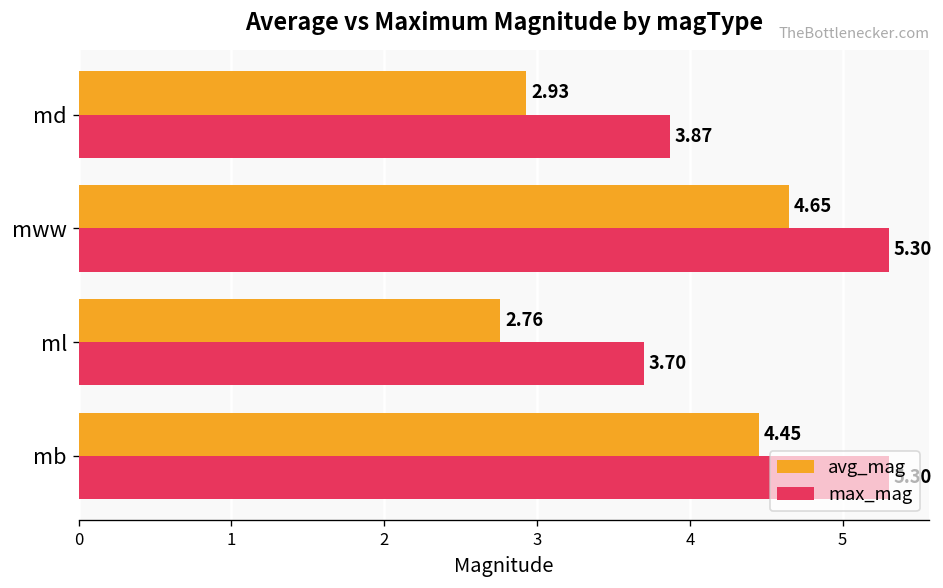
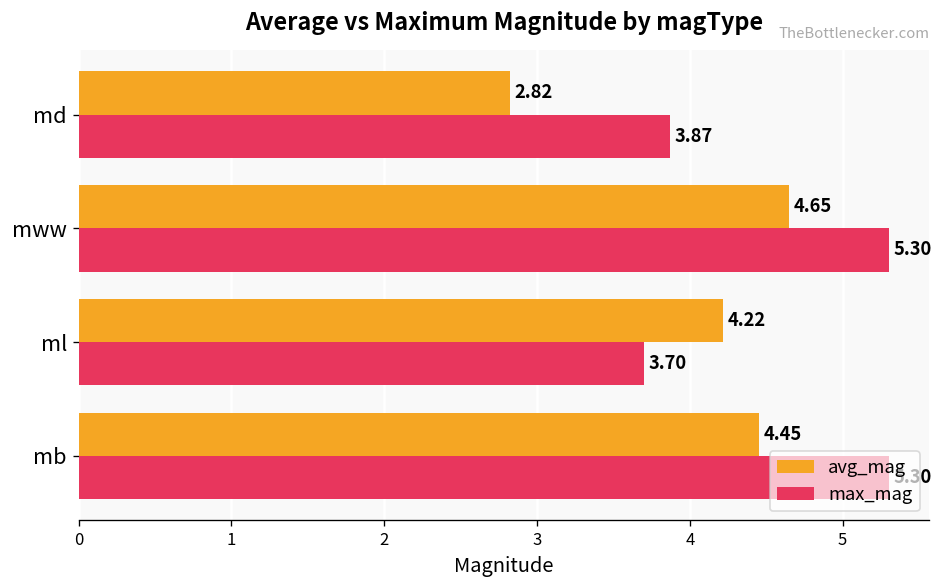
  {
    "avg_mag": {
-     "md": 2.93,
+     "md": 2.82,
      "mww": 4.65,
-     "ml": 2.76,
+     "ml": 4.22,
      "mb": 4.45
    },
    "max_mag": {
      "md": 3.87,
      "mww": 5.30,
      "ml": 3.70
    }
  }
